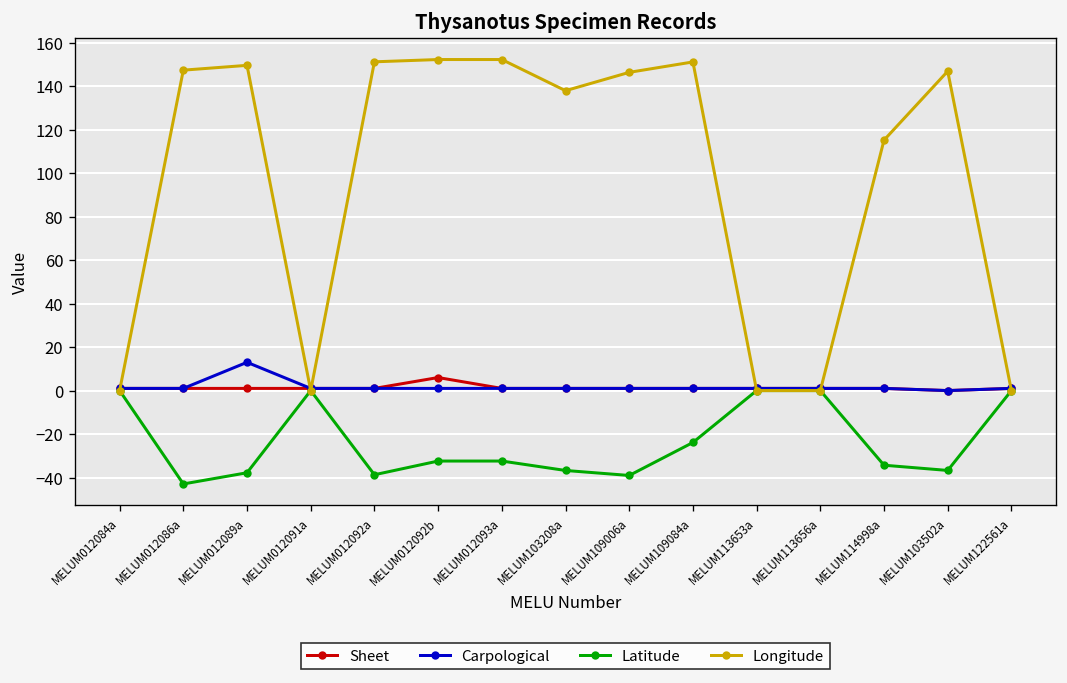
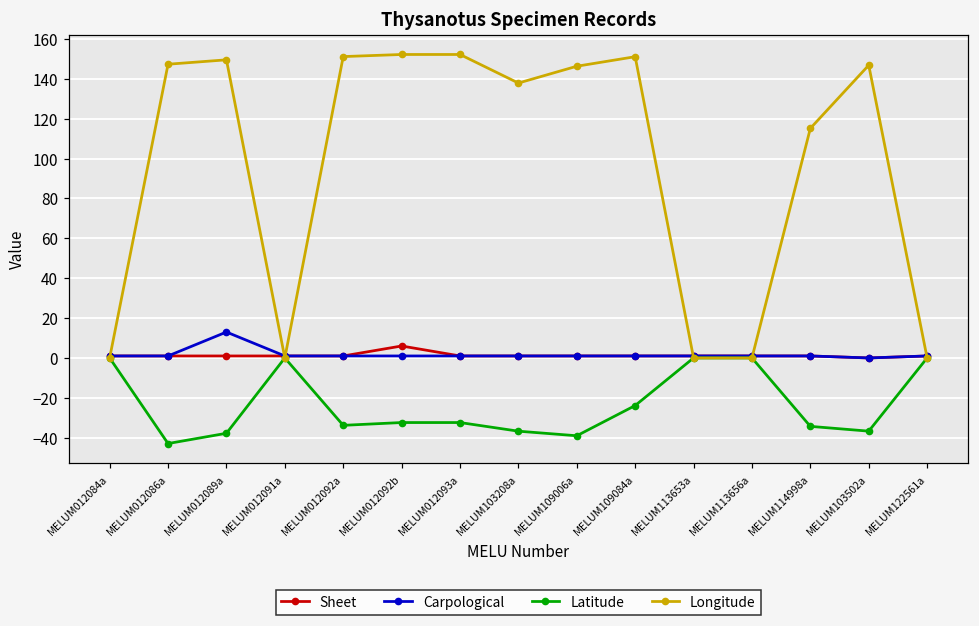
  {
    "Sheet": {
      "MELUM012089a": 1,
      "MELUM012092b": 6
    },
    "Carpological": {
      "MELUM012089a": 13,
      "MELUM012092b": 1
    },
    "Latitude": {
      "MELUM012086a": -43,
      "MELUM012089a": -38,
-     "MELUM012092a": -39,
+     "MELUM012092a": -34,
      "MELUM012092b": -32,
      "MELUM012093a": -32,
      "MELUM103208a": -37,
      "MELUM109006a": -39,
      "MELUM109084a": -24,
      "MELUM114998a": -34,
      "MELUM103502a": -37
    },
    "Longitude": {
      "MELUM012086a": 147,
      "MELUM012089a": 150,
      "MELUM012092a": 151,
      "MELUM012092b": 152,
      "MELUM012093a": 152,
      "MELUM103208a": 138,
      "MELUM109006a": 146,
      "MELUM109084a": 151,
      "MELUM114998a": 115,
      "MELUM103502a": 147
    }
  }
